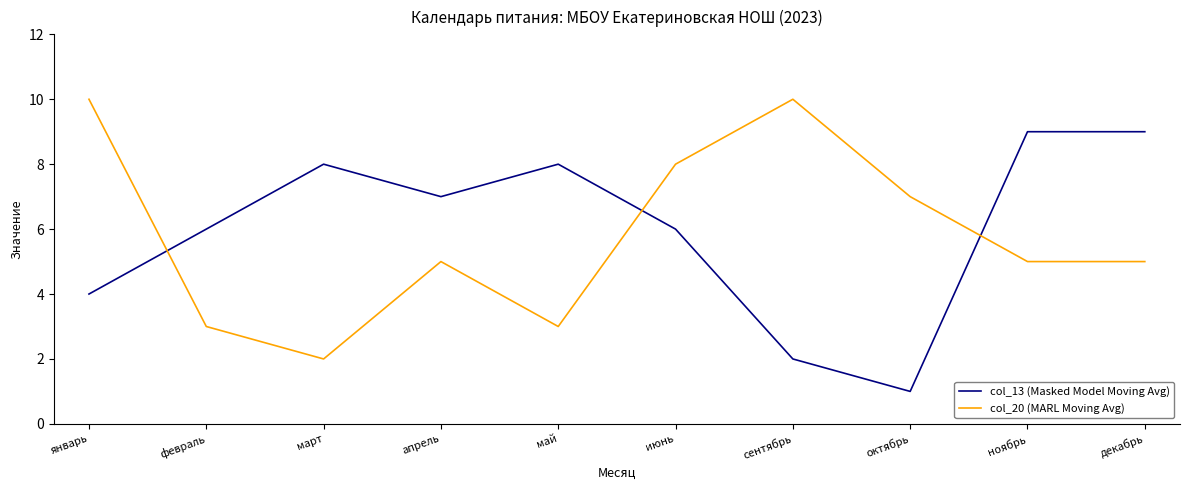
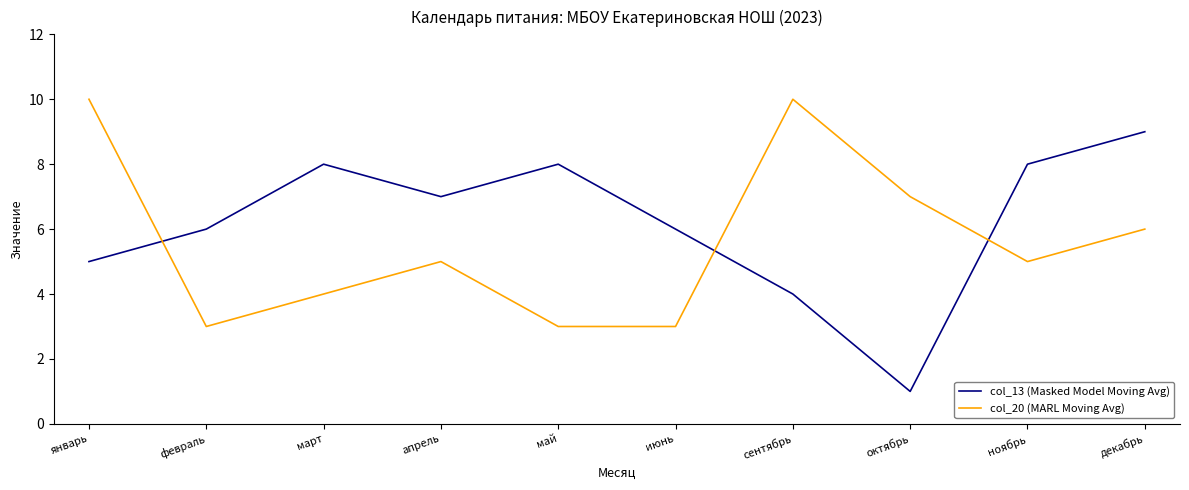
  {
    "col_13 (Masked Model Moving Avg)": {
-     "январь": 4,
+     "январь": 5,
      "февраль": 6,
      "март": 8,
      "апрель": 7,
      "май": 8,
      "июнь": 6,
-     "сентябрь": 2,
+     "сентябрь": 4,
      "октябрь": 1,
-     "ноябрь": 9,
+     "ноябрь": 8,
      "декабрь": 9
    },
    "col_20 (MARL Moving Avg)": {
      "январь": 10,
      "февраль": 3,
-     "март": 2,
+     "март": 4,
      "апрель": 5,
      "май": 3,
-     "июнь": 8,
+     "июнь": 3,
      "сентябрь": 10,
      "октябрь": 7,
      "ноябрь": 5,
-     "декабрь": 5
+     "декабрь": 6
    }
  }
